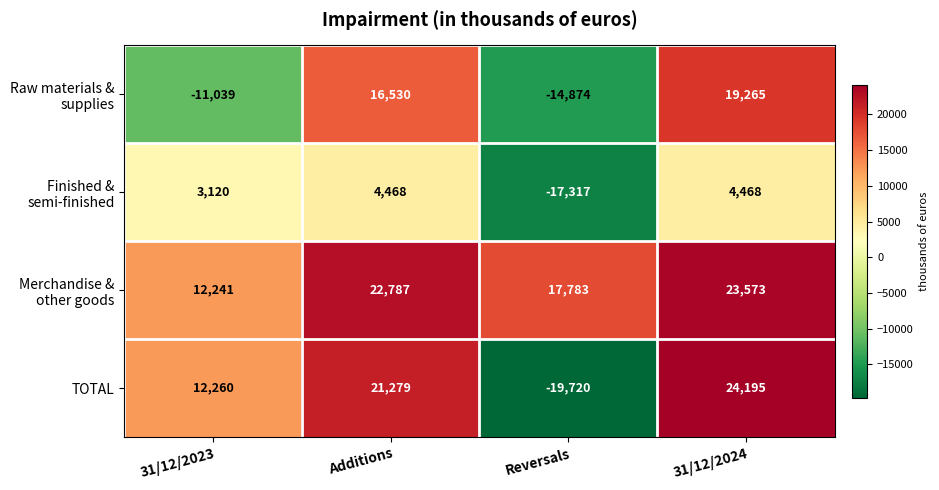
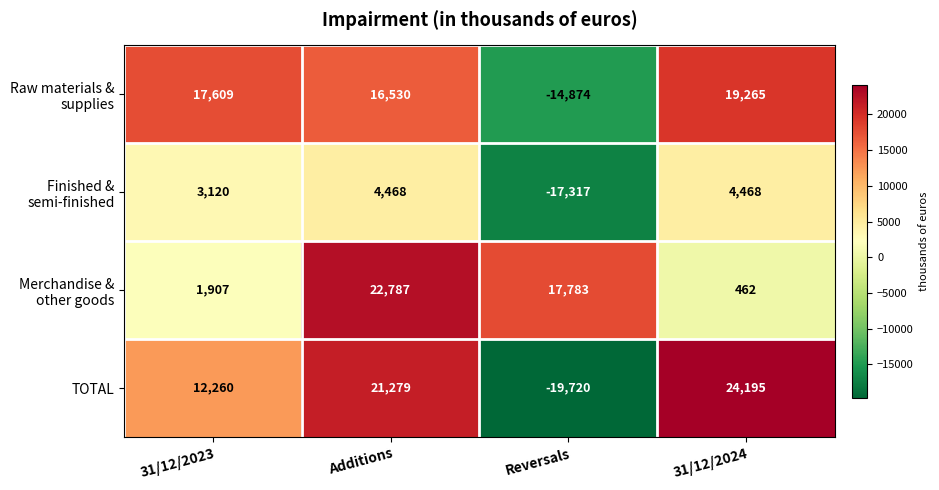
  {
    "Raw materials & supplies": {
-     "31/12/2023": "-11,039",
+     "31/12/2023": "17,609",
      "Additions": "16,530",
      "Reversals": "-14,874",
      "31/12/2024": "19,265"
    },
    "Finished & semi-finished": {
      "31/12/2023": "3,120",
      "Additions": "4,468",
      "Reversals": "-17,317",
      "31/12/2024": "4,468"
    },
    "Merchandise & other goods": {
-     "31/12/2023": "12,241",
+     "31/12/2023": "1,907",
      "Additions": "22,787",
      "Reversals": "17,783",
-     "31/12/2024": "23,573"
+     "31/12/2024": "462"
    },
    "TOTAL": {
      "31/12/2023": "12,260",
      "Additions": "21,279",
      "Reversals": "-19,720",
      "31/12/2024": "24,195"
    }
  }
